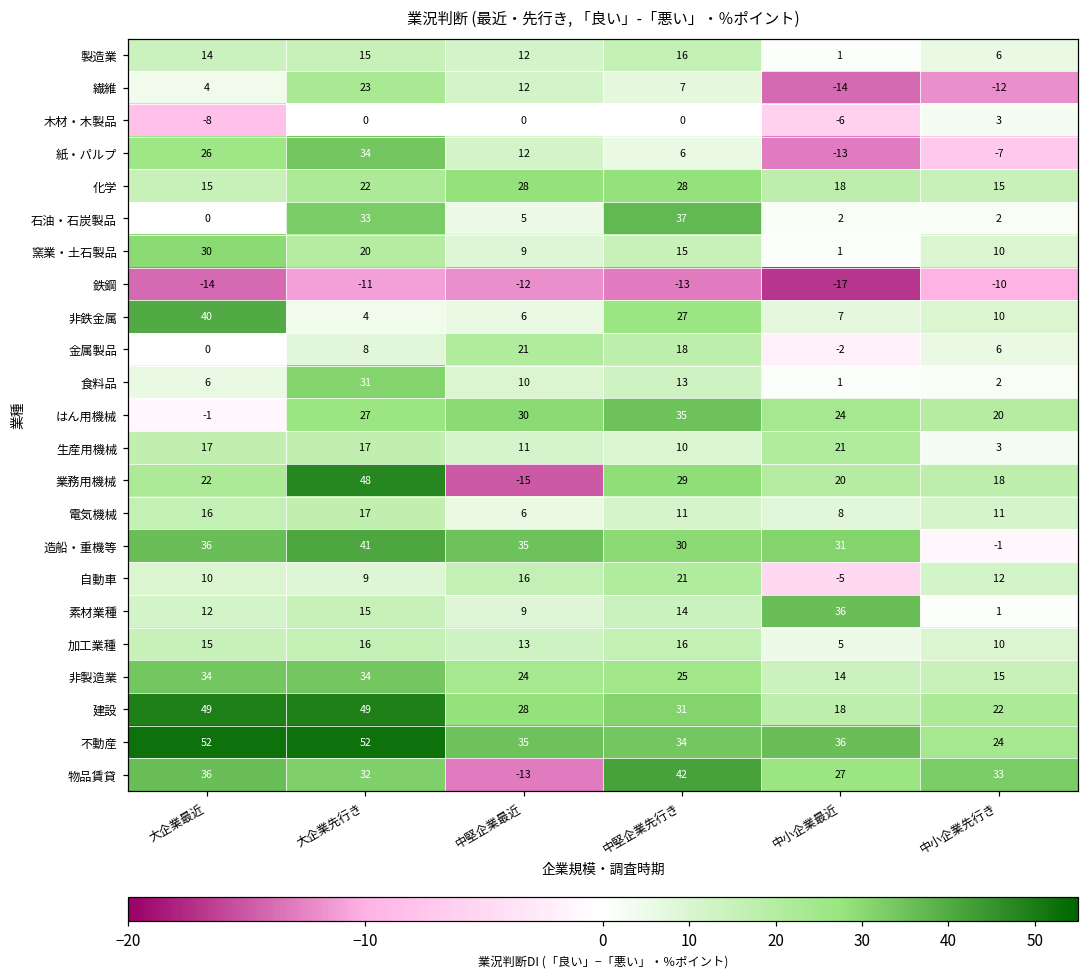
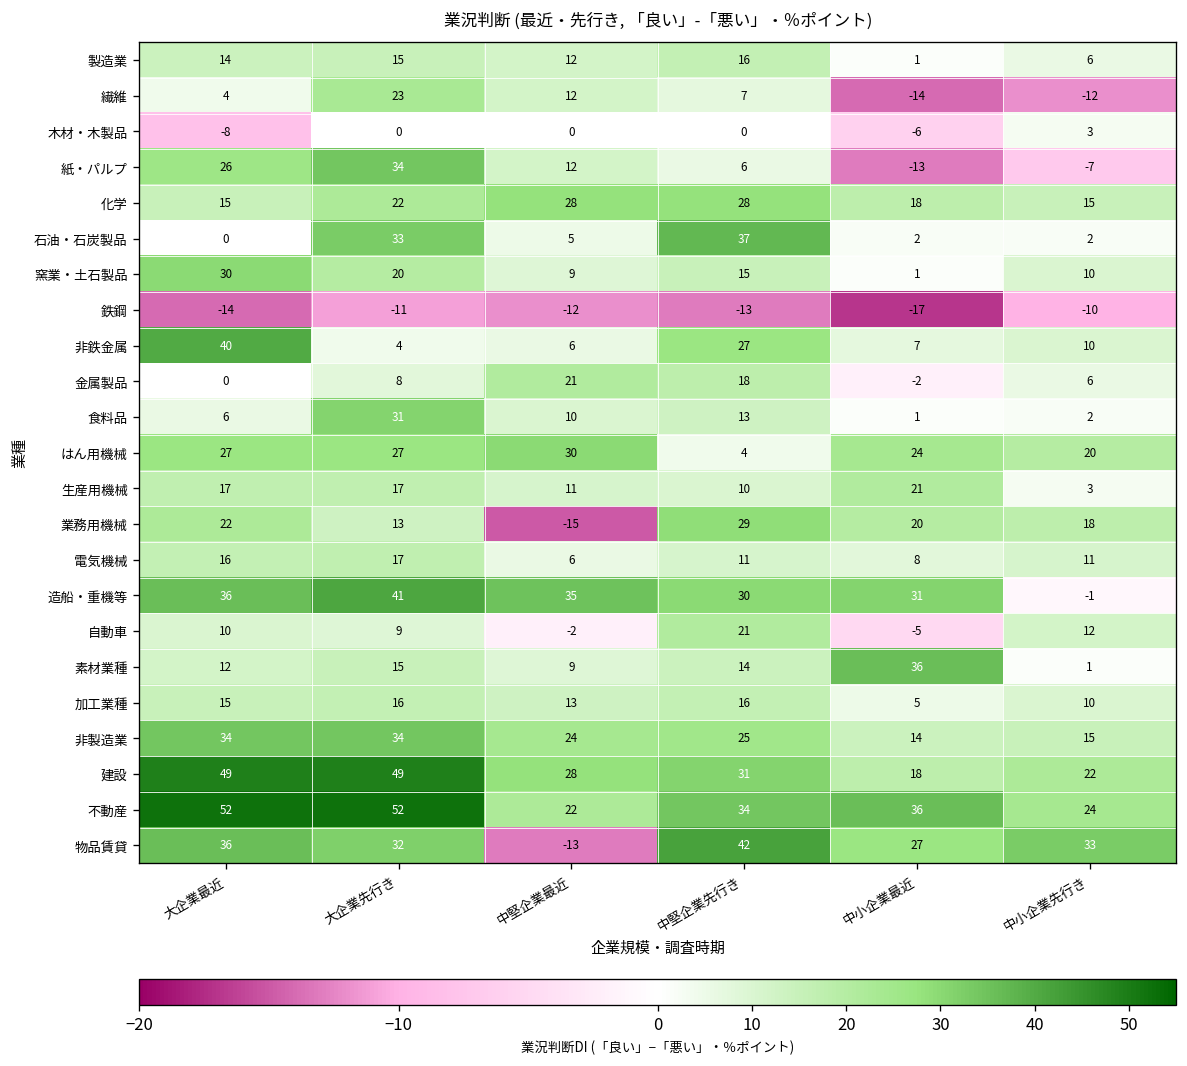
  {
    "製造業": {
      "大企業最近": 14,
      "大企業先行き": 15,
      "中堅企業最近": 12,
      "中堅企業先行き": 16,
      "中小企業最近": 1,
      "中小企業先行き": 6
    },
    "繊維": {
      "大企業最近": 4,
      "大企業先行き": 23,
      "中堅企業最近": 12,
      "中堅企業先行き": 7,
      "中小企業最近": -14,
      "中小企業先行き": -12
    },
    "木材・木製品": {
      "大企業最近": -8,
      "大企業先行き": 0,
      "中堅企業最近": 0,
      "中堅企業先行き": 0,
      "中小企業最近": -6,
      "中小企業先行き": 3
    },
    "紙・パルプ": {
      "大企業最近": 26,
      "大企業先行き": 34,
      "中堅企業最近": 12,
      "中堅企業先行き": 6,
      "中小企業最近": -13,
      "中小企業先行き": -7
    },
    "化学": {
      "大企業最近": 15,
      "大企業先行き": 22,
      "中堅企業最近": 28,
      "中堅企業先行き": 28,
      "中小企業最近": 18,
      "中小企業先行き": 15
    },
    "石油・石炭製品": {
      "大企業最近": 0,
      "大企業先行き": 33,
      "中堅企業最近": 5,
      "中堅企業先行き": 37,
      "中小企業最近": 2,
      "中小企業先行き": 2
    },
    "窯業・土石製品": {
      "大企業最近": 30,
      "大企業先行き": 20,
      "中堅企業最近": 9,
      "中堅企業先行き": 15,
      "中小企業最近": 1,
      "中小企業先行き": 10
    },
    "鉄鋼": {
      "大企業最近": -14,
      "大企業先行き": -11,
      "中堅企業最近": -12,
      "中堅企業先行き": -13,
      "中小企業最近": -17,
      "中小企業先行き": -10
    },
    "非鉄金属": {
      "大企業最近": 40,
      "大企業先行き": 4,
      "中堅企業最近": 6,
      "中堅企業先行き": 27,
      "中小企業最近": 7,
      "中小企業先行き": 10
    },
    "金属製品": {
      "大企業最近": 0,
      "大企業先行き": 8,
      "中堅企業最近": 21,
      "中堅企業先行き": 18,
      "中小企業最近": -2,
      "中小企業先行き": 6
    },
    "食料品": {
      "大企業最近": 6,
      "大企業先行き": 31,
      "中堅企業最近": 10,
      "中堅企業先行き": 13,
      "中小企業最近": 1,
      "中小企業先行き": 2
    },
    "はん用機械": {
-     "大企業最近": -1,
+     "大企業最近": 27,
      "大企業先行き": 27,
      "中堅企業最近": 30,
-     "中堅企業先行き": 35,
+     "中堅企業先行き": 4,
      "中小企業最近": 24,
      "中小企業先行き": 20
    },
    "生産用機械": {
      "大企業最近": 17,
      "大企業先行き": 17,
      "中堅企業最近": 11,
      "中堅企業先行き": 10,
      "中小企業最近": 21,
      "中小企業先行き": 3
    },
    "業務用機械": {
      "大企業最近": 22,
-     "大企業先行き": 48,
+     "大企業先行き": 13,
      "中堅企業最近": -15,
      "中堅企業先行き": 29,
      "中小企業最近": 20,
      "中小企業先行き": 18
    },
    "電気機械": {
      "大企業最近": 16,
      "大企業先行き": 17,
      "中堅企業最近": 6,
      "中堅企業先行き": 11,
      "中小企業最近": 8,
      "中小企業先行き": 11
    },
    "造船・重機等": {
      "大企業最近": 36,
      "大企業先行き": 41,
      "中堅企業最近": 35,
      "中堅企業先行き": 30,
      "中小企業最近": 31,
      "中小企業先行き": -1
    },
    "自動車": {
      "大企業最近": 10,
      "大企業先行き": 9,
-     "中堅企業最近": 16,
+     "中堅企業最近": -2,
      "中堅企業先行き": 21,
      "中小企業最近": -5,
      "中小企業先行き": 12
    },
    "素材業種": {
      "大企業最近": 12,
      "大企業先行き": 15,
      "中堅企業最近": 9,
      "中堅企業先行き": 14,
      "中小企業最近": 36,
      "中小企業先行き": 1
    },
    "加工業種": {
      "大企業最近": 15,
      "大企業先行き": 16,
      "中堅企業最近": 13,
      "中堅企業先行き": 16,
      "中小企業最近": 5,
      "中小企業先行き": 10
    },
    "非製造業": {
      "大企業最近": 34,
      "大企業先行き": 34,
      "中堅企業最近": 24,
      "中堅企業先行き": 25,
      "中小企業最近": 14,
      "中小企業先行き": 15
    },
    "建設": {
      "大企業最近": 49,
      "大企業先行き": 49,
      "中堅企業最近": 28,
      "中堅企業先行き": 31,
      "中小企業最近": 18,
      "中小企業先行き": 22
    },
    "不動産": {
      "大企業最近": 52,
      "大企業先行き": 52,
-     "中堅企業最近": 35,
+     "中堅企業最近": 22,
      "中堅企業先行き": 34,
      "中小企業最近": 36,
      "中小企業先行き": 24
    },
    "物品賃貸": {
      "大企業最近": 36,
      "大企業先行き": 32,
      "中堅企業最近": -13,
      "中堅企業先行き": 42,
      "中小企業最近": 27,
      "中小企業先行き": 33
    }
  }
